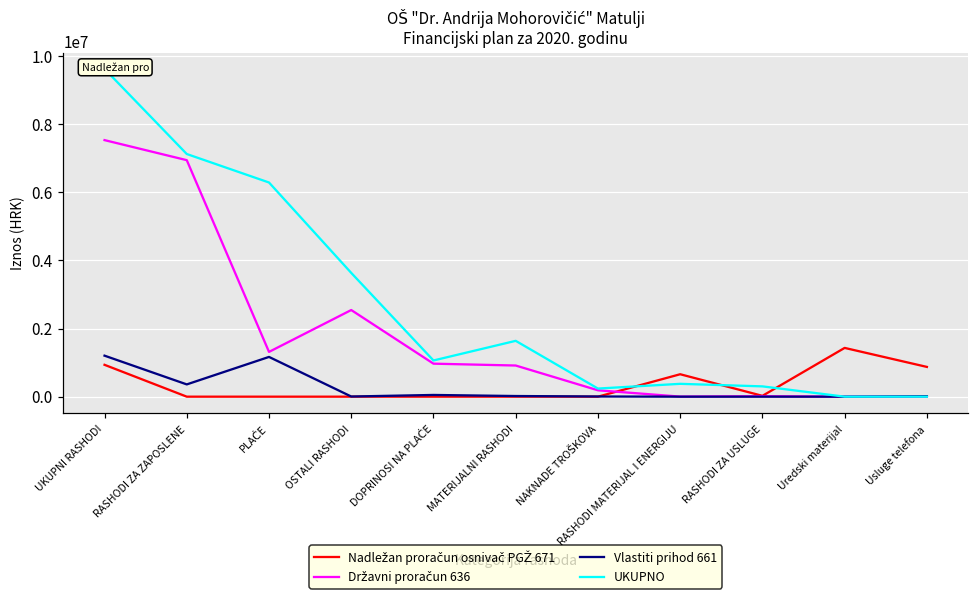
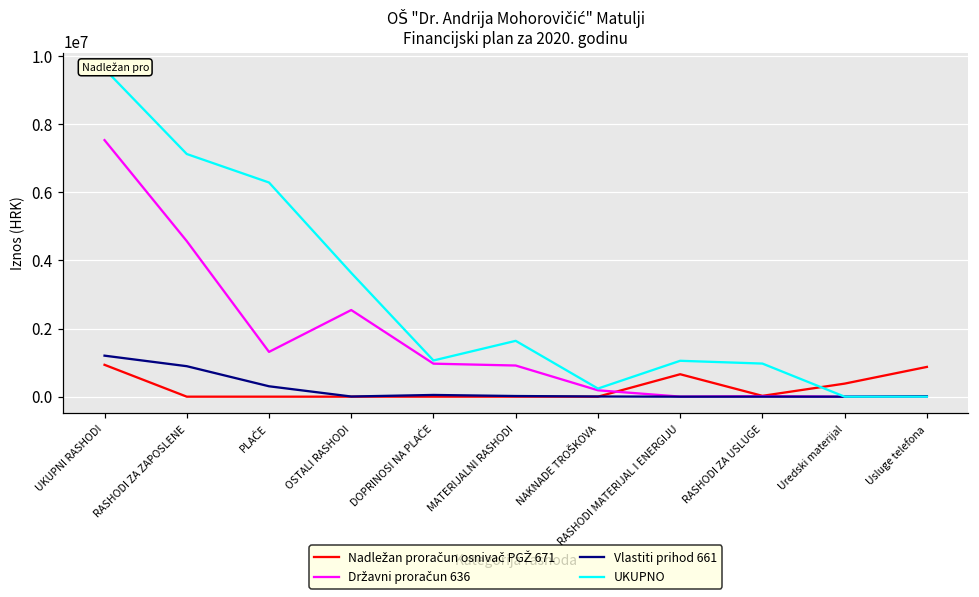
  {
    "Nadležan proračun osnivač PGŽ 671": {
      "UKUPNI RASHODI": 900000,
      "RASHODI ZA ZAPOSLENE": 0,
      "PLAĆE": 0,
      "RASHODI MATERIJAL I ENERGIJU": 700000,
-     "Uredski materijal": 1400000,
+     "Uredski materijal": 400000,
      "Usluge telefona": 900000
    },
    "Državni proračun 636": {
      "UKUPNI RASHODI": 7500000,
-     "RASHODI ZA ZAPOSLENE": 6900000,
+     "RASHODI ZA ZAPOSLENE": 4600000,
      "PLAĆE": 1300000,
      "OSTALI RASHODI": 2500000,
      "DOPRINOSI NA PLAĆE": 1000000,
      "MATERIJALNI RASHODI": 900000
    },
    "Vlastiti prihod 661": {
      "UKUPNI RASHODI": 1200000,
-     "RASHODI ZA ZAPOSLENE": 400000,
-     "PLAĆE": 1200000
+     "RASHODI ZA ZAPOSLENE": 900000,
+     "PLAĆE": 300000
    },
    "UKUPNO": {
      "RASHODI ZA ZAPOSLENE": 7100000,
      "PLAĆE": 6300000,
      "OSTALI RASHODI": 3600000,
      "DOPRINOSI NA PLAĆE": 1100000,
      "MATERIJALNI RASHODI": 1600000,
-     "RASHODI MATERIJAL I ENERGIJU": 400000,
-     "RASHODI ZA USLUGE": 300000
+     "RASHODI MATERIJAL I ENERGIJU": 1100000,
+     "RASHODI ZA USLUGE": 1000000
    }
  }
